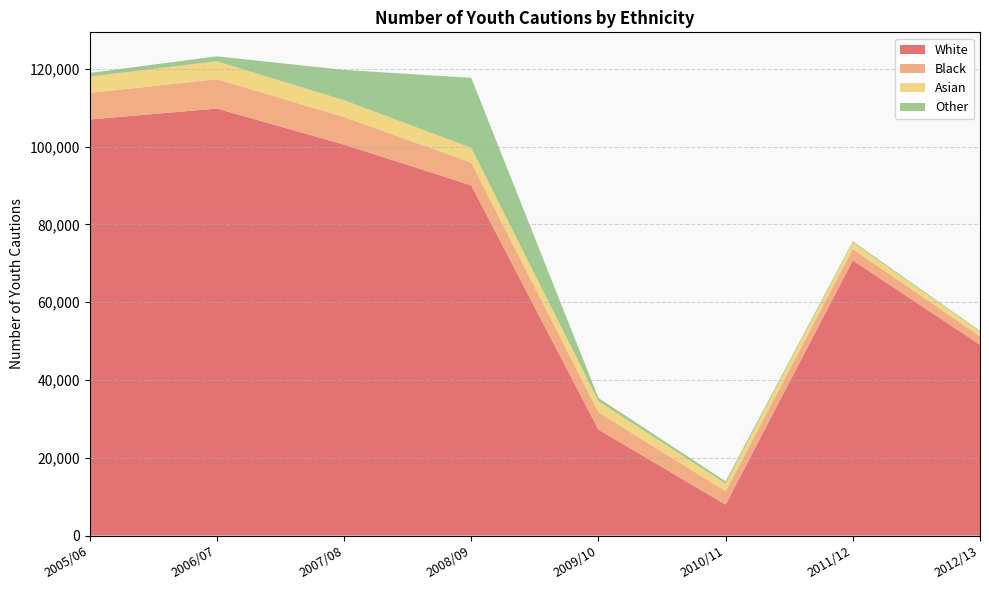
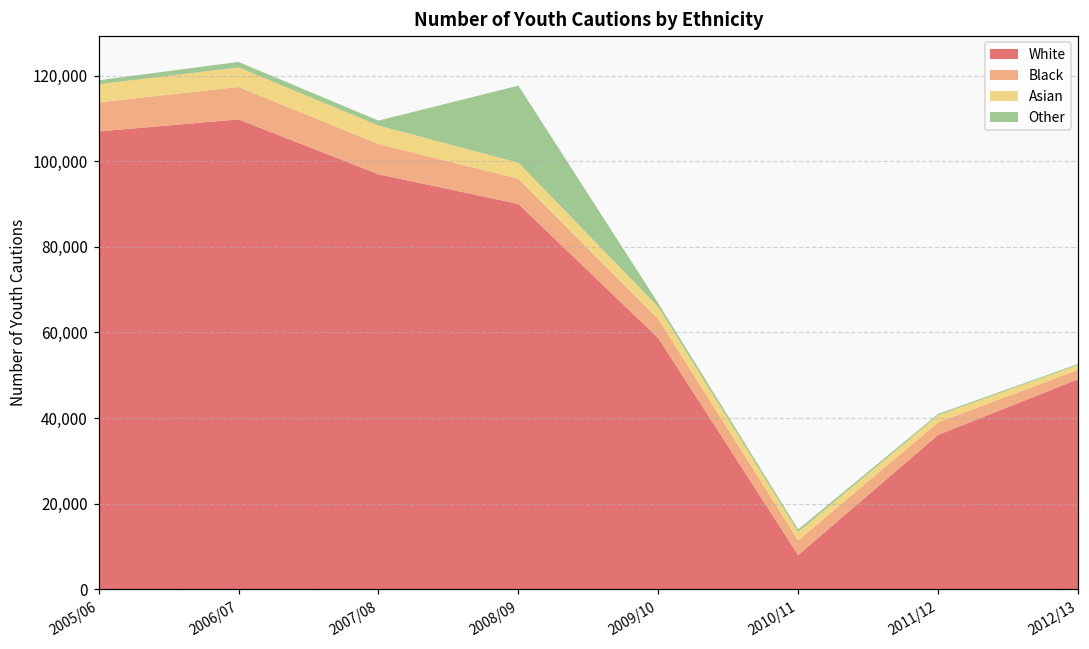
  {
    "White": {
      "2005/06": "107,000",
      "2006/07": "110,000",
-     "2007/08": "101,000",
+     "2007/08": "97,000",
      "2008/09": "90,000",
-     "2009/10": "27,000",
+     "2009/10": "59,000",
      "2010/11": "8,000",
-     "2011/12": "71,000",
+     "2011/12": "36,000",
      "2012/13": "49,000"
    },
    "Other": {
      "2005/06": "1,000",
      "2006/07": "1,000",
-     "2007/08": "8,000",
+     "2007/08": "1,000",
      "2008/09": "18,000",
      "2009/10": "1,000"
    }
  }
